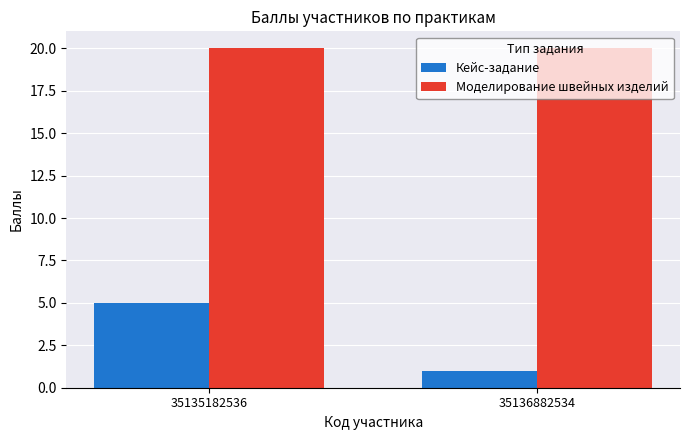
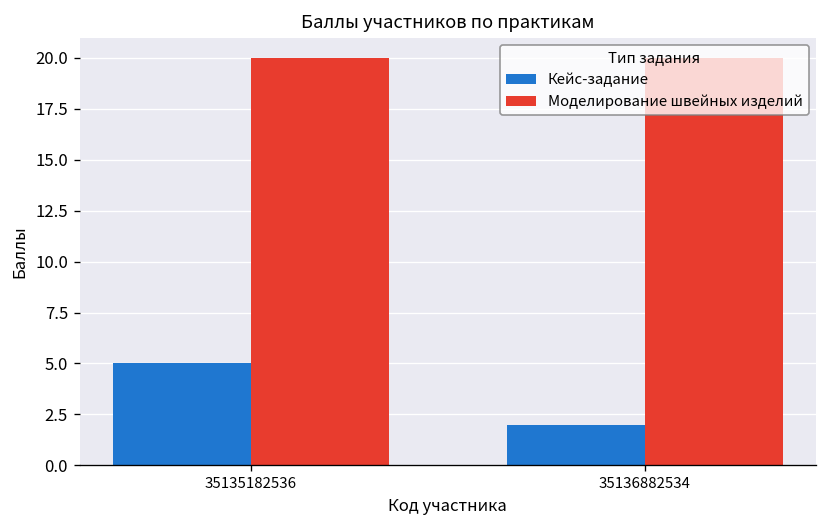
  {
    "Кейс-задание": {
      "35135182536": 5,
-     "35136882534": 1
+     "35136882534": 2
    },
    "Моделирование швейных изделий": {
      "35135182536": 20
    }
  }
